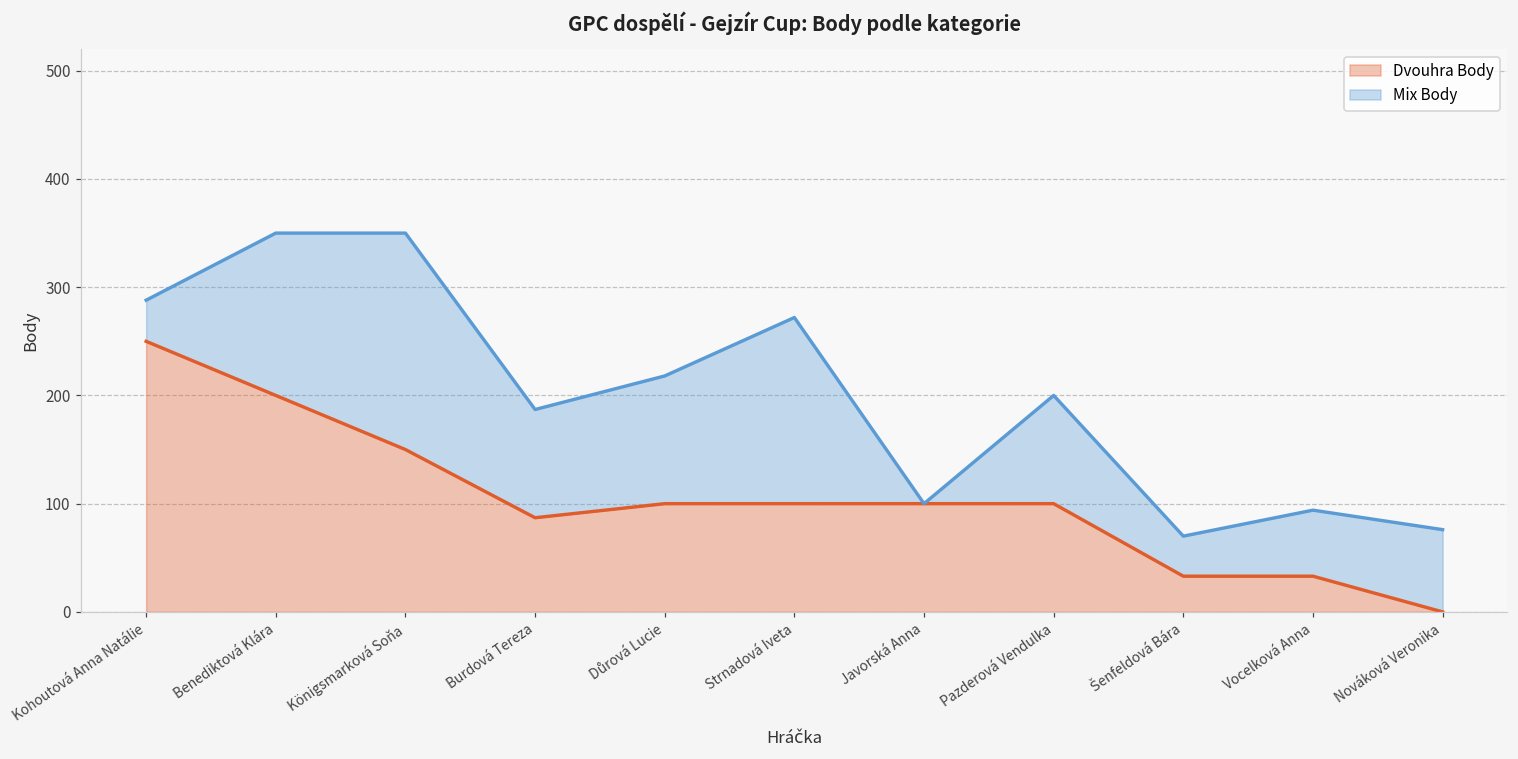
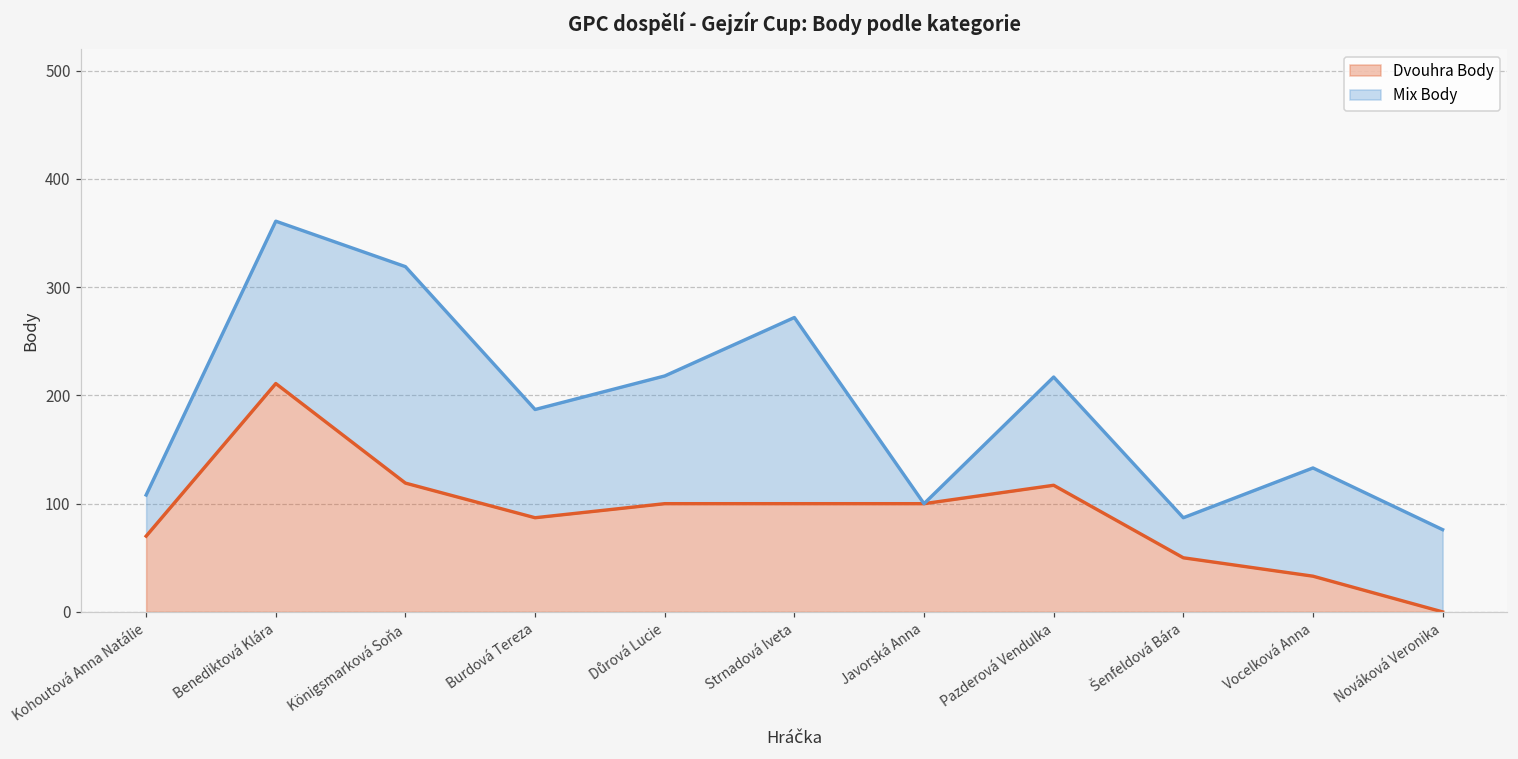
  {
    "Dvouhra Body": {
-     "Kohoutová Anna Natálie": 250,
-     "Benediktová Klára": 200,
-     "Königsmarková Soňa": 150,
+     "Kohoutová Anna Natálie": 70,
+     "Benediktová Klára": 210,
+     "Königsmarková Soňa": 120,
      "Burdová Tereza": 90,
      "Důrová Lucie": 100,
      "Strnadová Iveta": 100,
-     "Pazderová Vendulka": 100,
-     "Šenfeldová Bára": 30,
+     "Pazderová Vendulka": 120,
+     "Šenfeldová Bára": 50,
      "Vocelková Anna": 30,
      "Nováková Veronika": 0
    },
    "Mix Body": {
      "Kohoutová Anna Natálie": 40,
      "Benediktová Klára": 150,
      "Königsmarková Soňa": 200,
      "Burdová Tereza": 100,
      "Důrová Lucie": 120,
      "Strnadová Iveta": 170,
      "Pazderová Vendulka": 100,
      "Šenfeldová Bára": 40,
-     "Vocelková Anna": 60,
+     "Vocelková Anna": 100,
      "Nováková Veronika": 80
    }
  }
